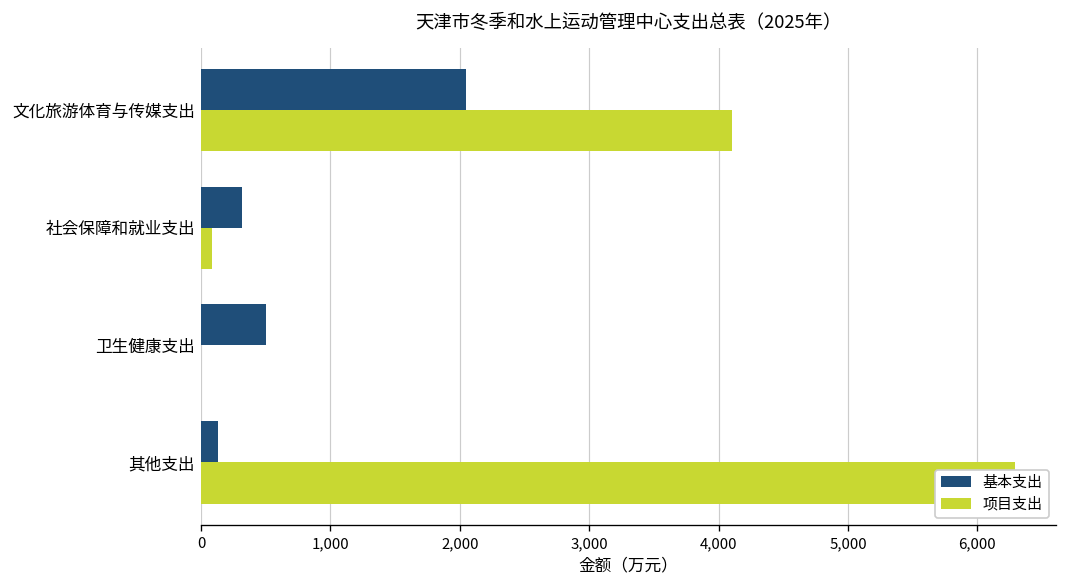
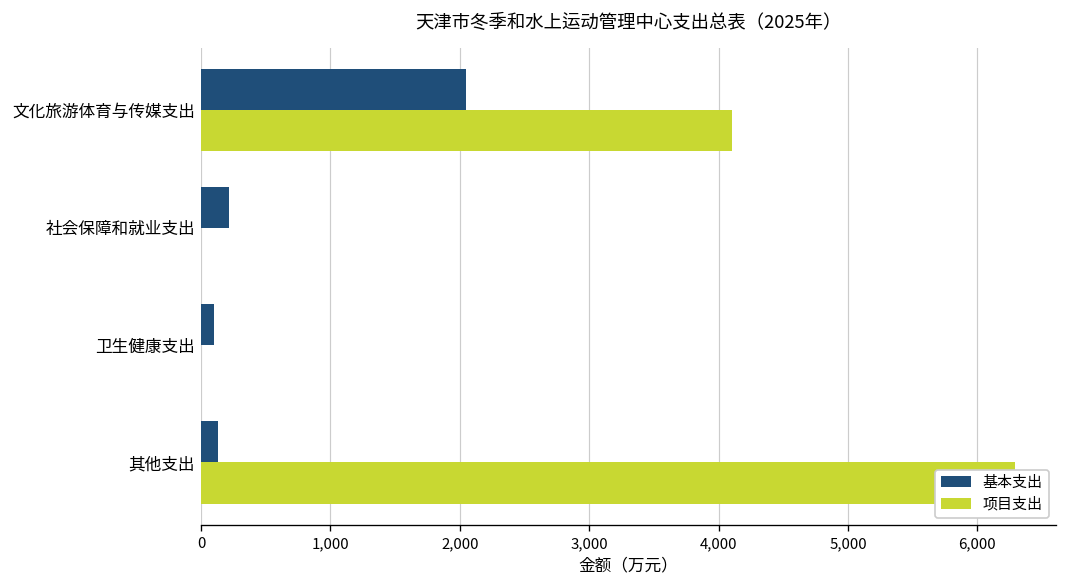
  {
    "基本支出": {
      "文化旅游体育与传媒支出": "2,050",
-     "社会保障和就业支出": "310",
-     "卫生健康支出": "500",
+     "社会保障和就业支出": "220",
+     "卫生健康支出": "100",
      "其他支出": "130"
    },
    "项目支出": {
      "文化旅游体育与传媒支出": "4,100",
-     "社会保障和就业支出": "80",
+     "社会保障和就业支出": "0",
      "卫生健康支出": "0"
    }
  }
